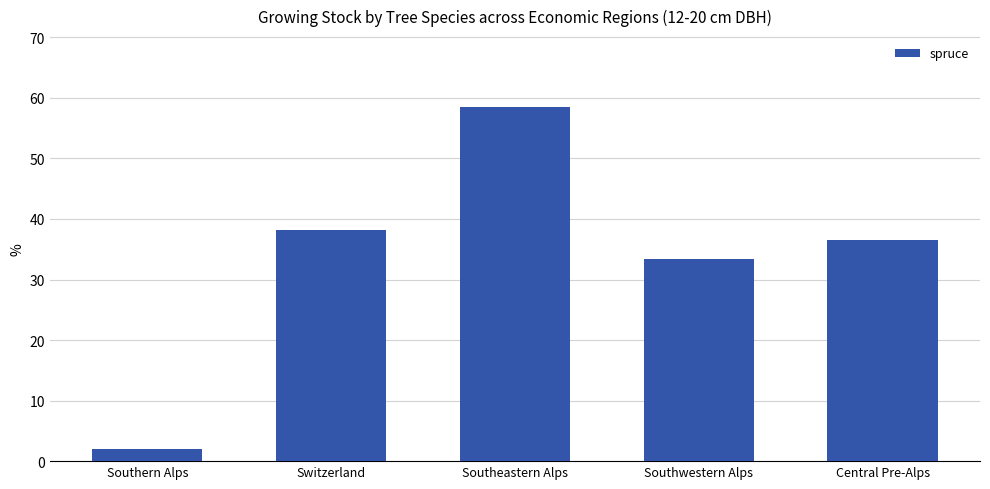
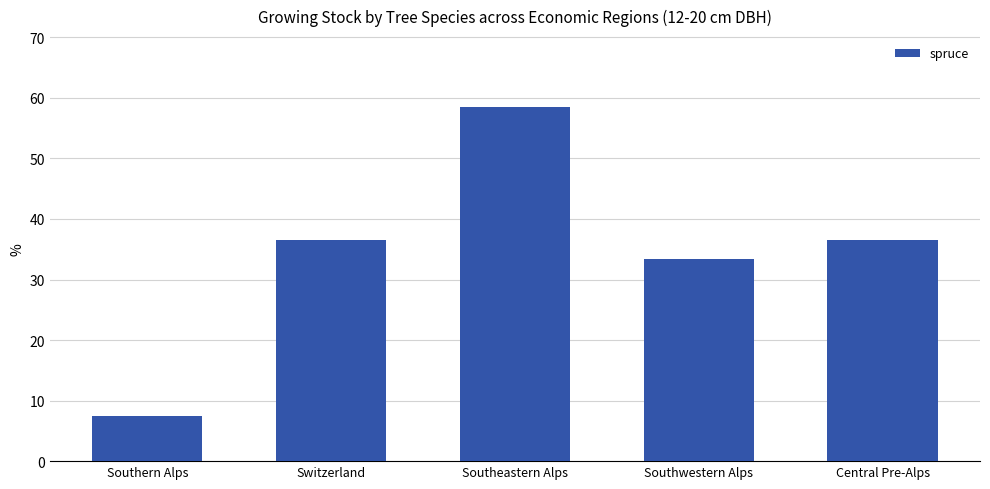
  {
-   "Southern Alps": 2,
-   "Switzerland": 38,
+   "Southern Alps": 7,
+   "Switzerland": 37,
    "Southeastern Alps": 59,
    "Southwestern Alps": 33,
    "Central Pre-Alps": 37
  }
